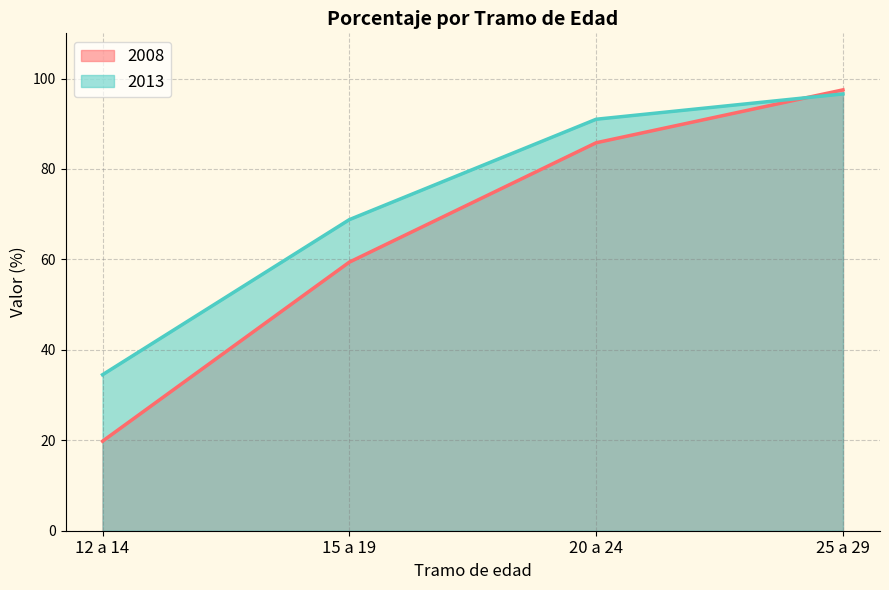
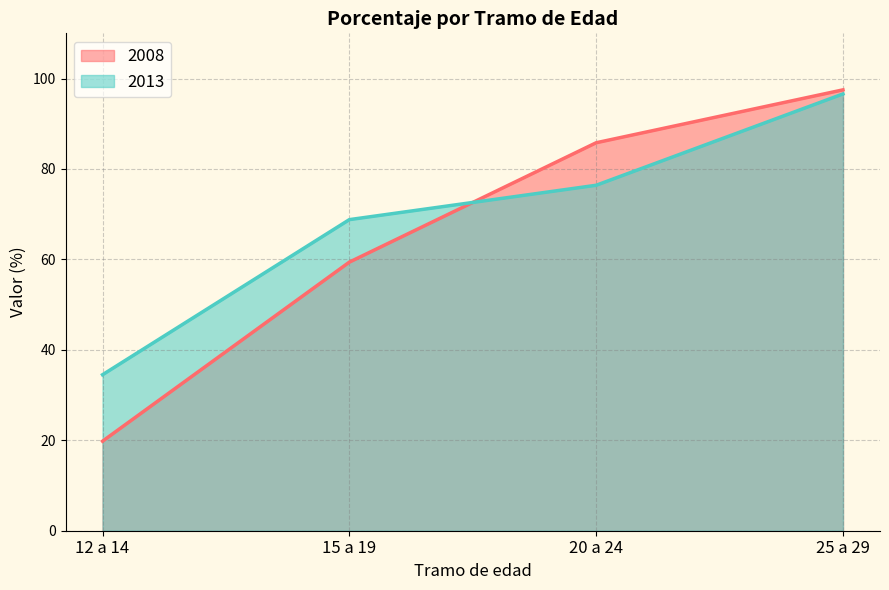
  {
    "2008": {
      "12 a 14": 20,
      "15 a 19": 59,
      "20 a 24": 86,
      "25 a 29": 98
    },
    "2013": {
      "12 a 14": 35,
      "15 a 19": 69,
-     "20 a 24": 91,
+     "20 a 24": 76,
      "25 a 29": 97
    }
  }
